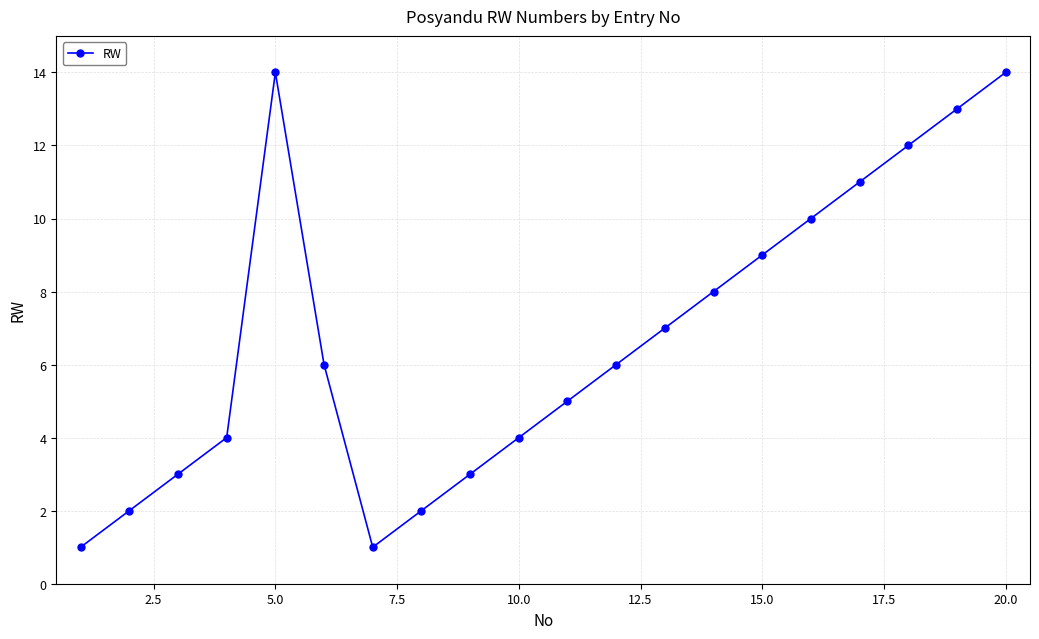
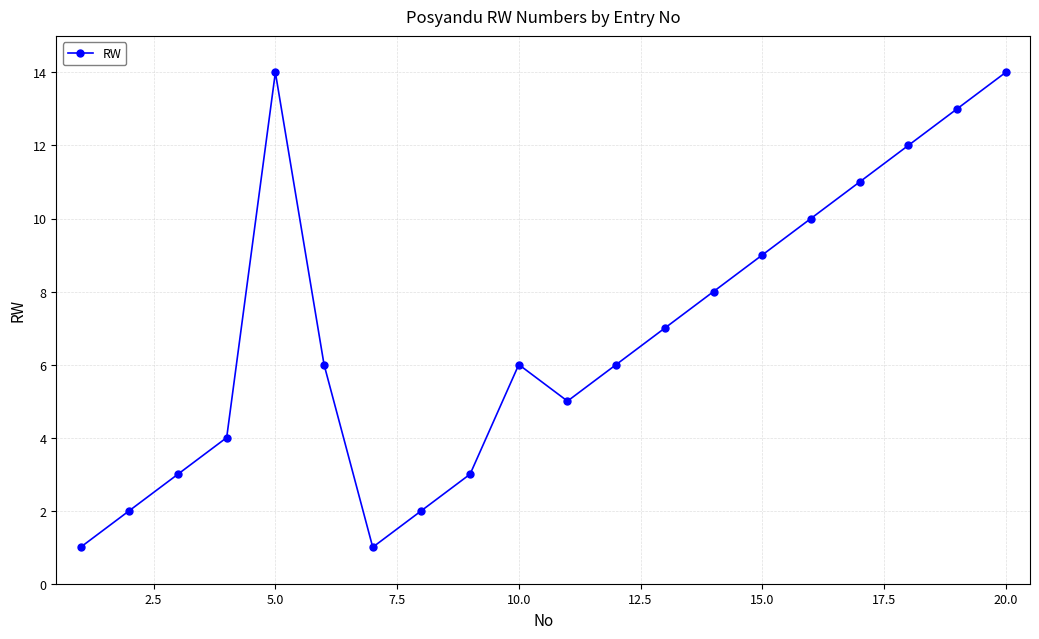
  {
    "5.0": 14,
-   "10.0": 4,
+   "10.0": 6,
    "15.0": 9,
    "20.0": 14
  }
